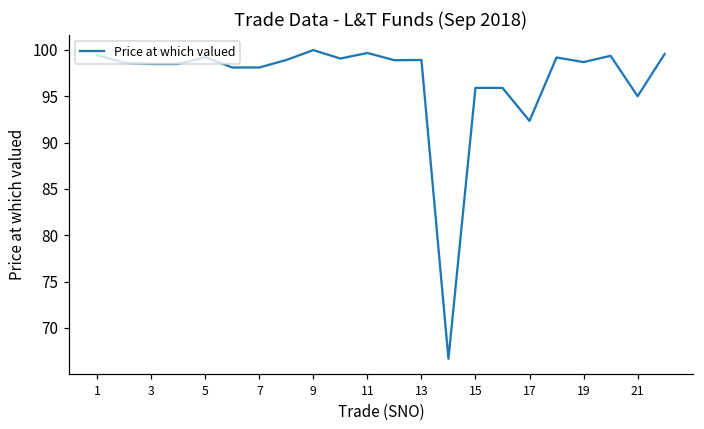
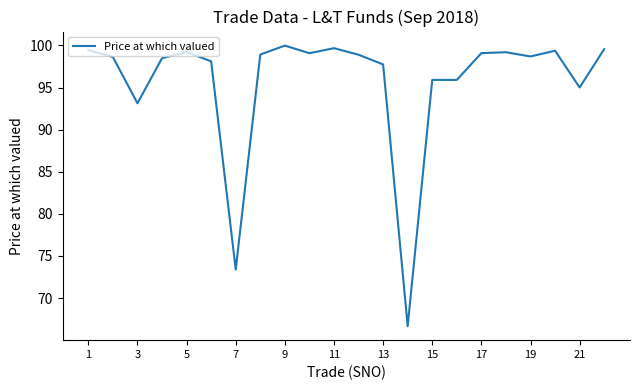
  {
-   "3": 98,
-   "7": 98,
+   "3": 93,
+   "7": 73,
    "9": 100,
    "11": 100,
-   "13": 99,
+   "13": 98,
    "15": 96,
-   "17": 92,
+   "17": 99,
    "19": 99,
    "21": 95
  }
